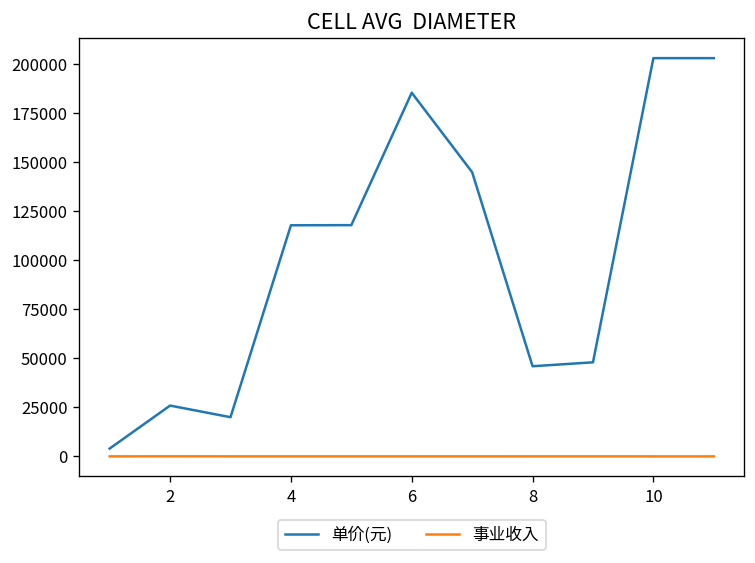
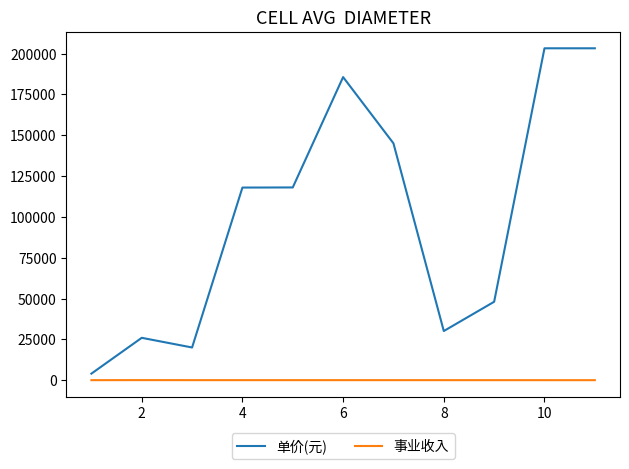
  {
    "单价(元)": {
      "2": 26000,
      "4": 118000,
      "6": 186000,
-     "8": 46000,
+     "8": 30000,
      "10": 203000
    },
    "事业收入": {
      "2": 0,
      "4": 0,
      "6": 0,
      "8": 0,
      "10": 0
    }
  }
